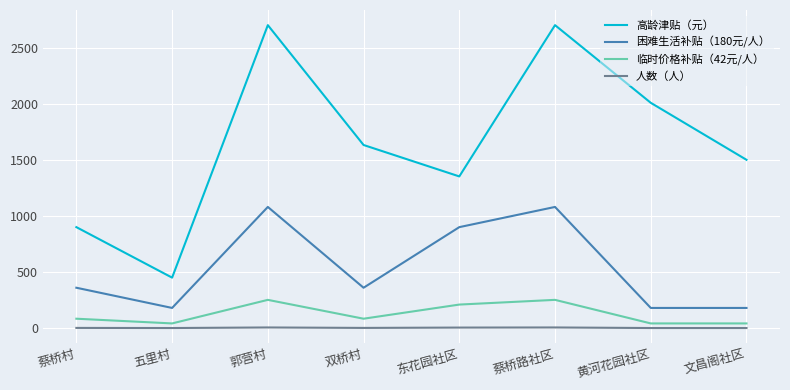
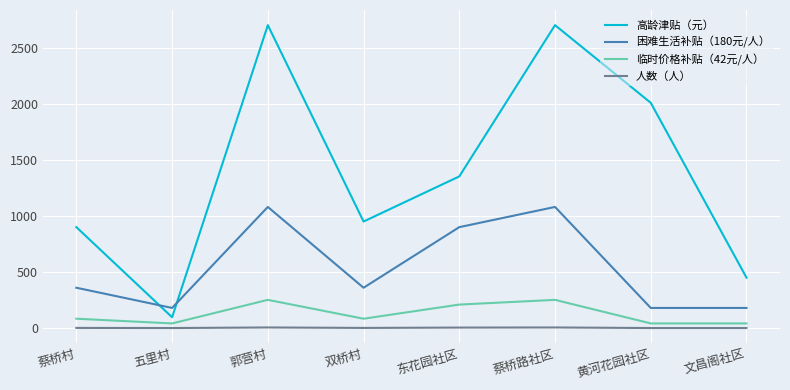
  {
    "高龄津贴（元）": {
      "蔡桥村": 900,
-     "五里村": 450,
+     "五里村": 100,
      "郭营村": 2700,
-     "双桥村": 1630,
+     "双桥村": 950,
      "东花园社区": 1350,
      "蔡桥路社区": 2700,
      "黄河花园社区": 2010,
-     "文昌阁社区": 1500
+     "文昌阁社区": 450
    },
    "临时价格补贴（42元/人）": {
      "蔡桥村": 80,
      "五里村": 40,
      "郭营村": 250,
      "双桥村": 80,
      "东花园社区": 210,
      "蔡桥路社区": 250,
      "黄河花园社区": 40,
      "文昌阁社区": 40
    }
  }
